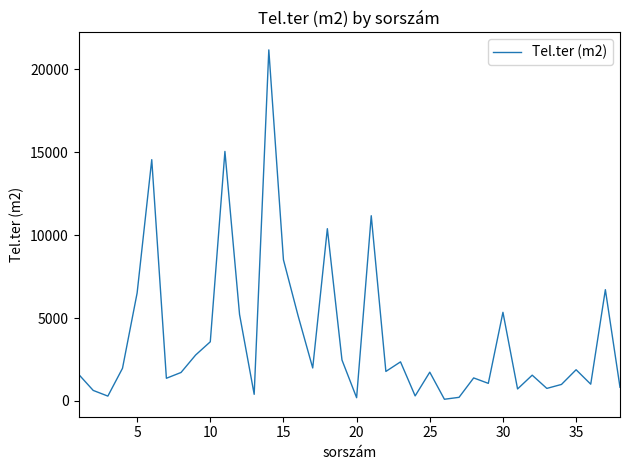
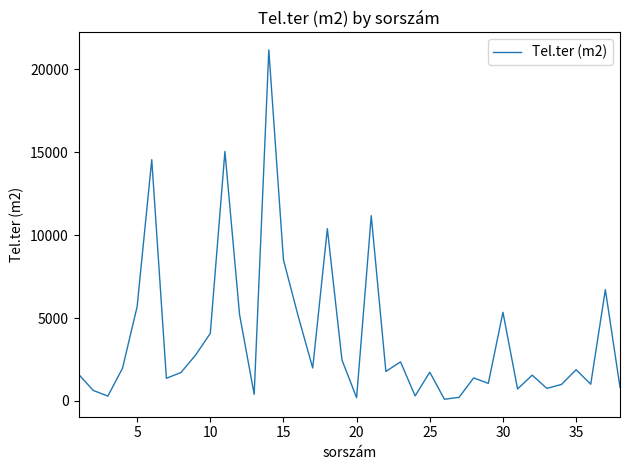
  {
-   "5": 6500,
-   "10": 3600,
+   "5": 5700,
+   "10": 4100,
    "15": 8500,
    "20": 200,
    "25": 1700,
    "30": 5300,
    "35": 1900
  }
